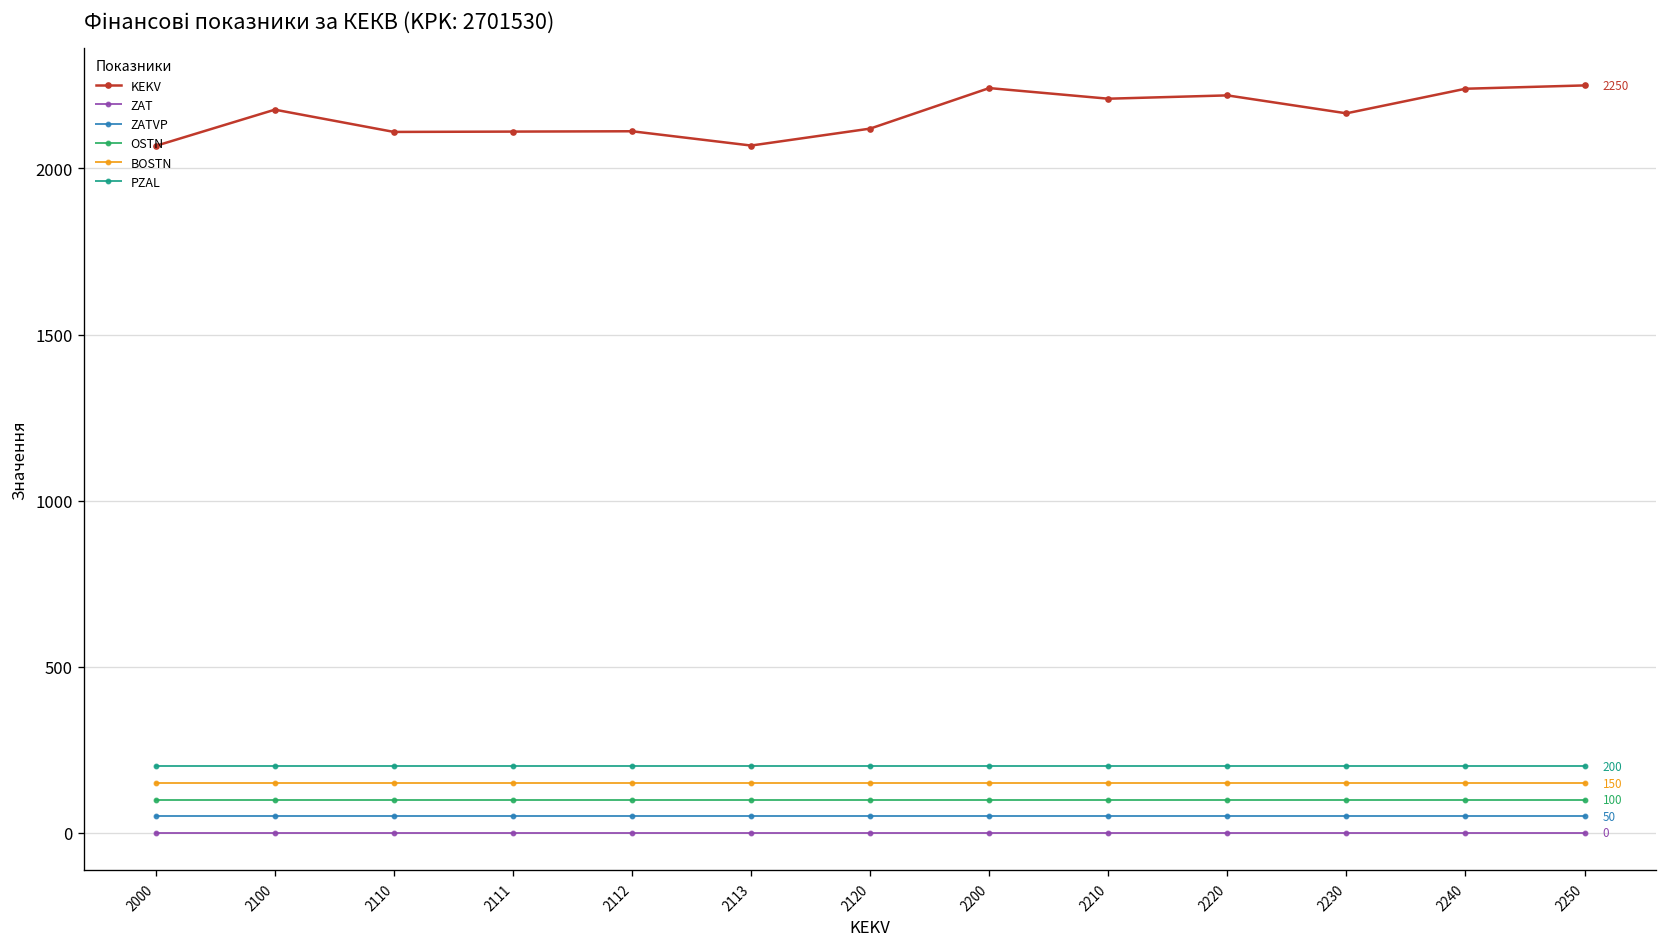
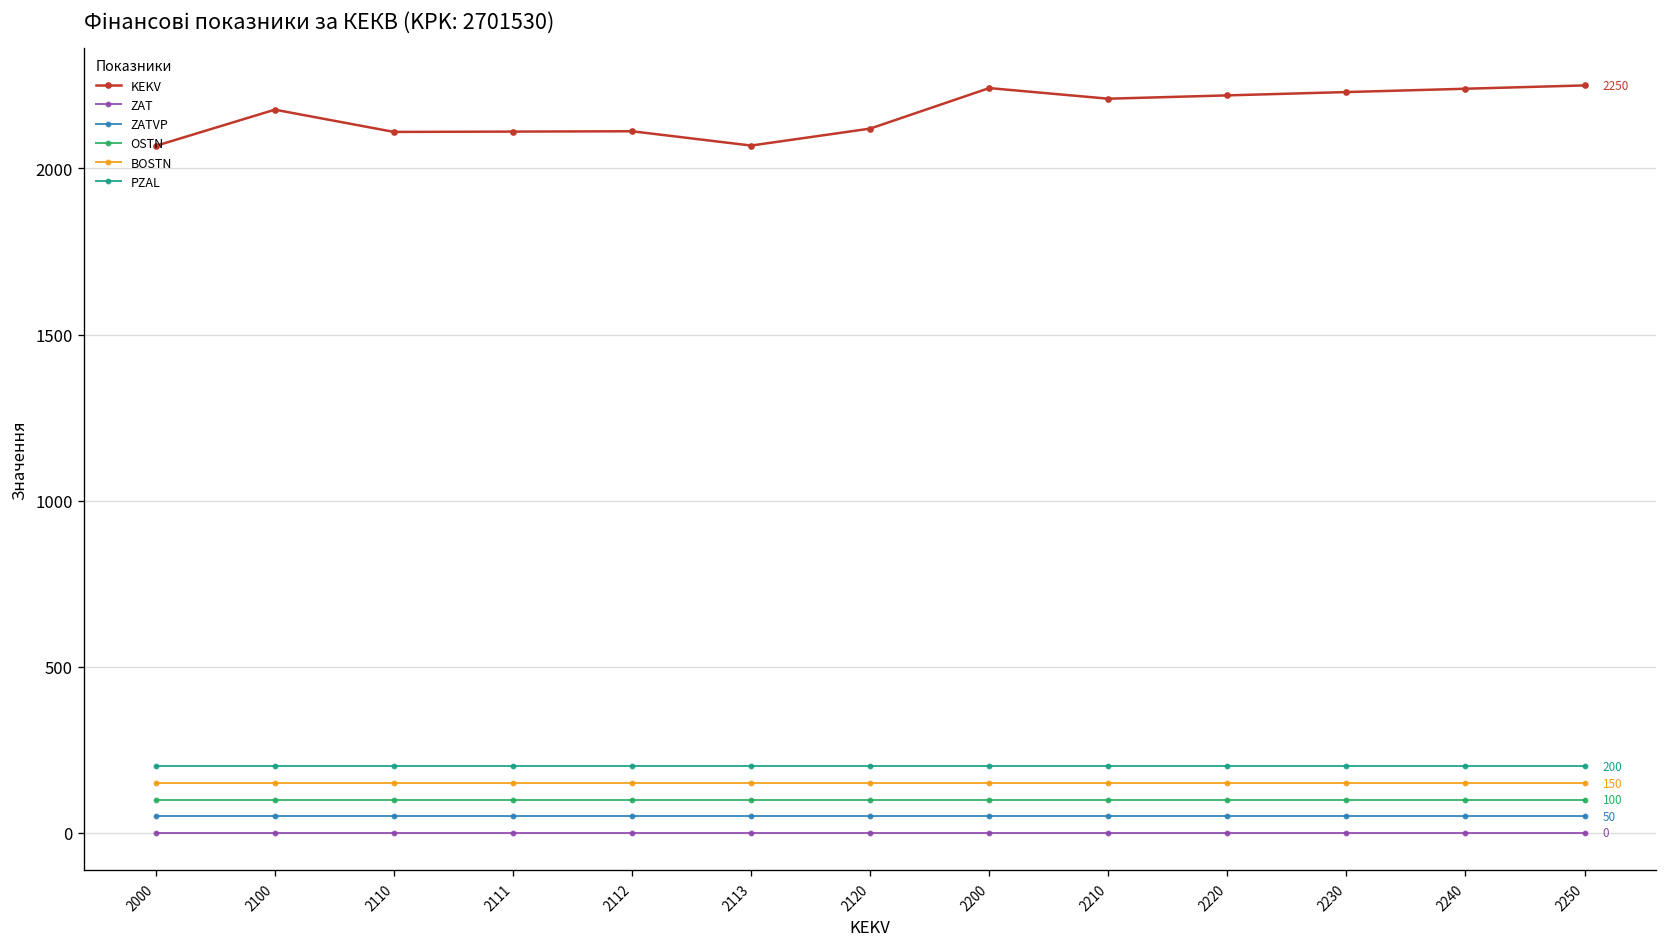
  {
    "KEKV": {
      "2000": 2070,
      "2100": 2180,
      "2110": 2110,
      "2111": 2110,
      "2112": 2110,
      "2113": 2070,
      "2120": 2120,
      "2200": 2240,
      "2210": 2210,
      "2220": 2220,
-     "2230": 2170,
+     "2230": 2230,
      "2240": 2240
    },
    "ZAT": {
      "2250": 0
    },
    "ZATVP": {
      "2250": 50
    },
    "BOSTN": {
      "2250": 150
    }
  }
